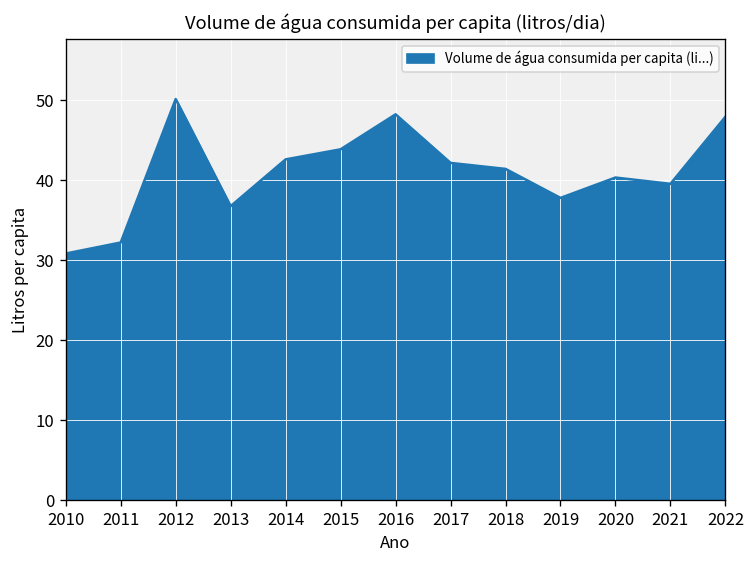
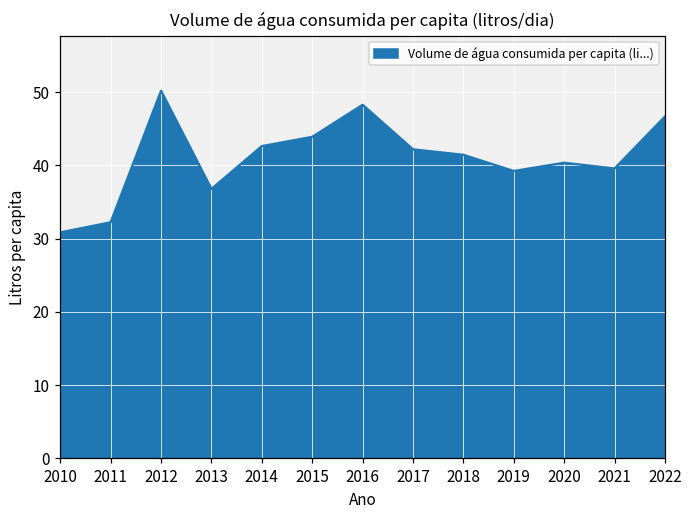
  {
    "2010": 31,
    "2011": 32,
    "2012": 50,
    "2013": 37,
    "2014": 43,
    "2015": 44,
    "2016": 48,
    "2017": 42,
    "2018": 41,
-   "2019": 38,
+   "2019": 39,
    "2020": 40,
    "2021": 40,
-   "2022": 48
+   "2022": 47
  }
